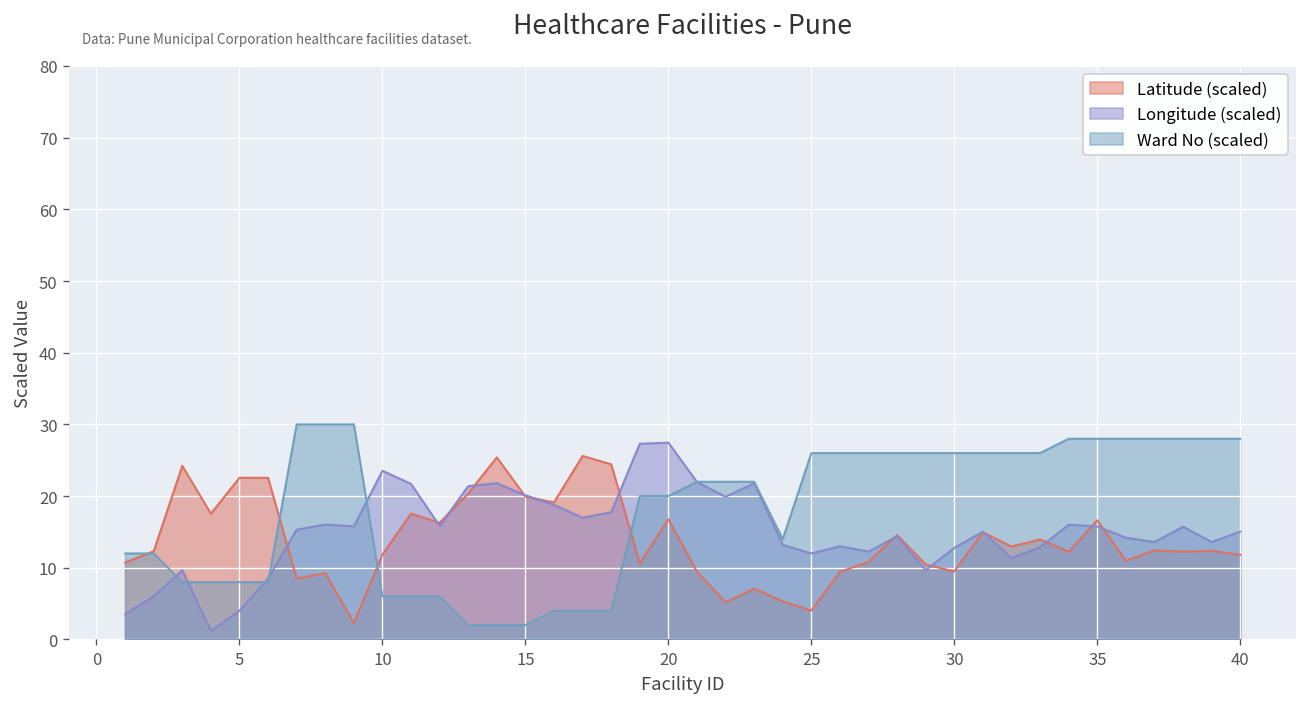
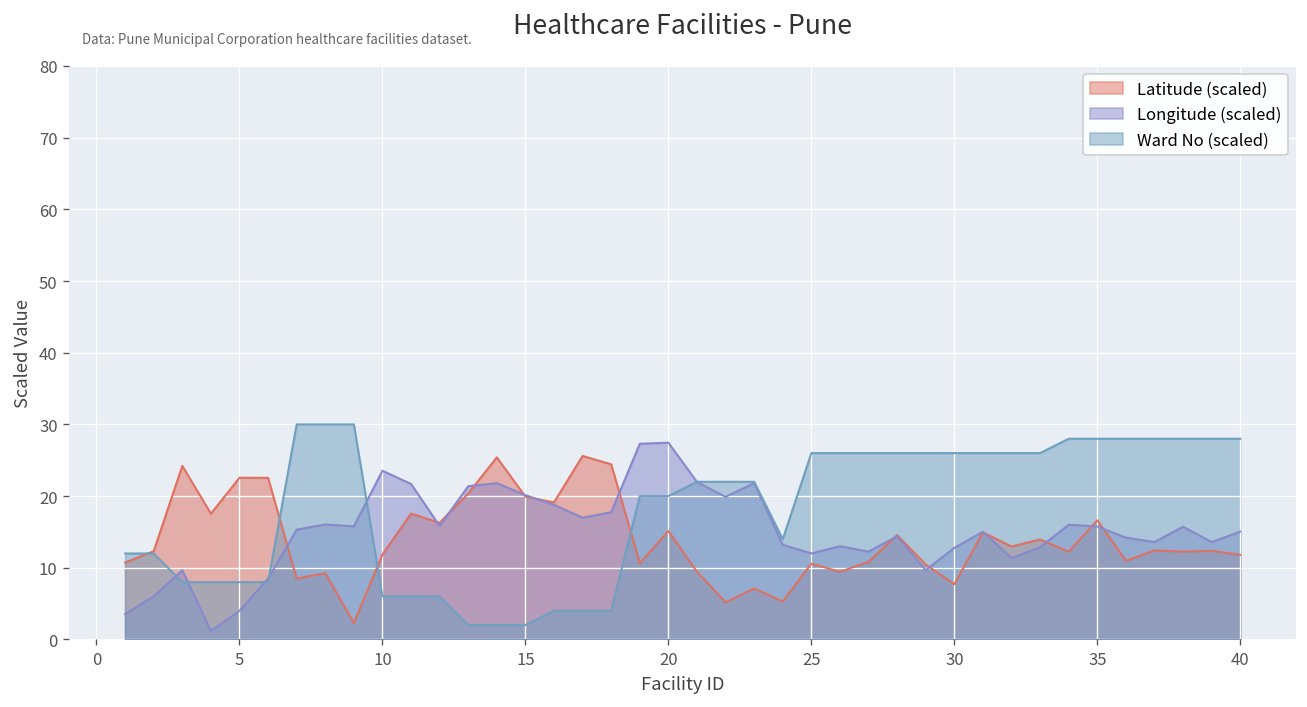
  {
    "Latitude (scaled)": {
      "5": 23,
      "10": 12,
-     "20": 17,
-     "25": 4,
-     "30": 9,
+     "20": 15,
+     "25": 11,
+     "30": 8,
      "35": 17,
      "40": 12
    }
  }
